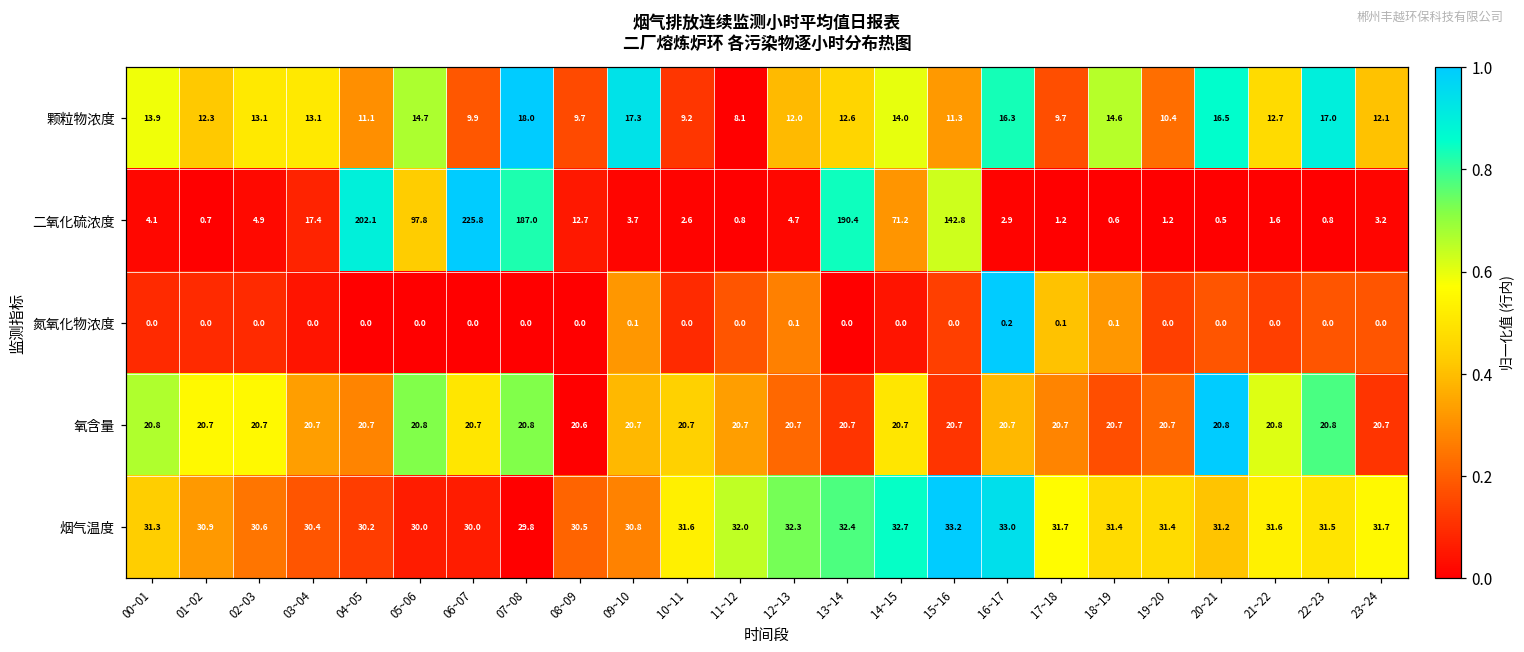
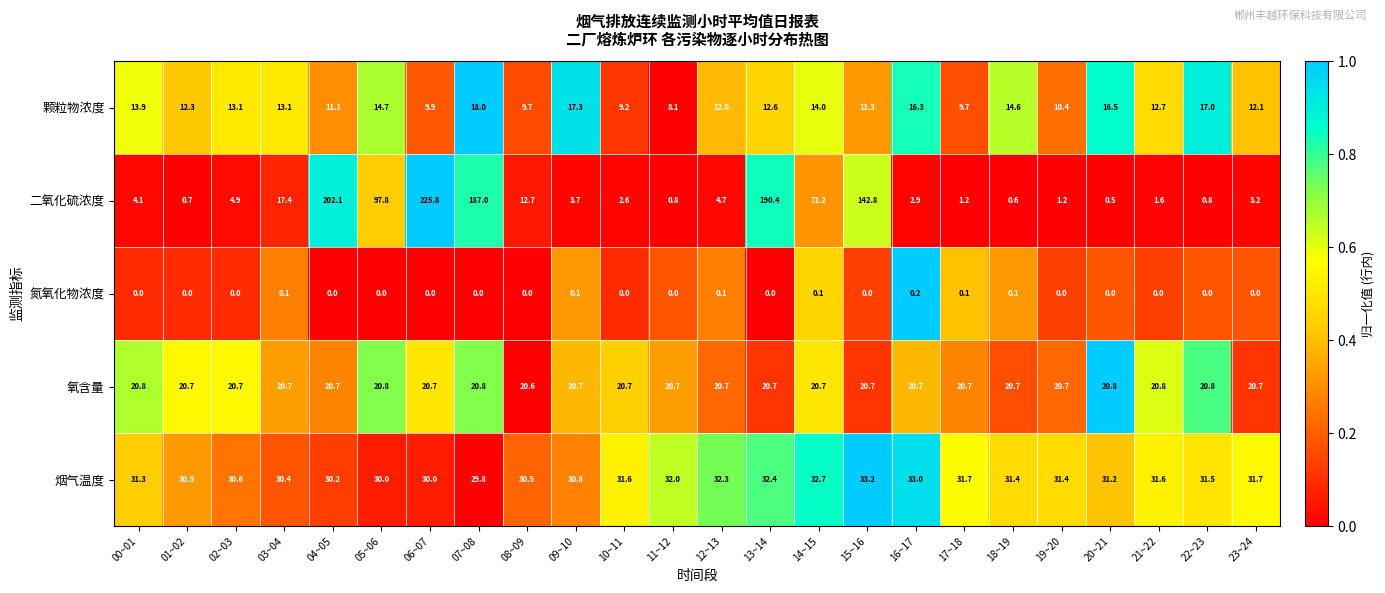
  {
    "颗粒物浓度": {
      "00~01": 13.9,
      "01~02": 12.3,
      "02~03": 13.1,
      "03~04": 13.1,
      "04~05": 11.1,
      "05~06": 14.7,
      "06~07": 9.9,
      "07~08": 18.0,
      "08~09": 9.7,
      "09~10": 17.3,
      "10~11": 9.2,
      "11~12": 8.1,
      "12~13": 12.0,
      "13~14": 12.6,
      "14~15": 14.0,
      "15~16": 11.3,
      "16~17": 16.3,
      "17~18": 9.7,
      "18~19": 14.6,
      "19~20": 10.4,
      "20~21": 16.5,
      "21~22": 12.7,
      "22~23": 17.0,
      "23~24": 12.1
    },
    "二氧化硫浓度": {
      "00~01": 4.1,
      "01~02": 0.7,
      "02~03": 4.9,
      "03~04": 17.4,
      "04~05": 202.1,
      "05~06": 97.8,
      "06~07": 225.8,
      "07~08": 187.0,
      "08~09": 12.7,
      "09~10": 3.7,
      "10~11": 2.6,
      "11~12": 0.8,
      "12~13": 4.7,
      "13~14": 190.4,
      "14~15": 71.2,
      "15~16": 142.8,
      "16~17": 2.9,
      "17~18": 1.2,
      "18~19": 0.6,
      "19~20": 1.2,
      "20~21": 0.5,
      "21~22": 1.6,
      "22~23": 0.8,
      "23~24": 3.2
    },
    "氮氧化物浓度": {
      "00~01": 0.0,
      "01~02": 0.0,
      "02~03": 0.0,
-     "03~04": 0.0,
+     "03~04": 0.1,
      "04~05": 0.0,
      "05~06": 0.0,
      "06~07": 0.0,
      "07~08": 0.0,
      "08~09": 0.0,
      "09~10": 0.1,
      "10~11": 0.0,
      "11~12": 0.0,
      "12~13": 0.1,
      "13~14": 0.0,
-     "14~15": 0.0,
+     "14~15": 0.1,
      "15~16": 0.0,
      "16~17": 0.2,
      "17~18": 0.1,
      "18~19": 0.1,
      "19~20": 0.0,
      "20~21": 0.0,
      "21~22": 0.0,
      "22~23": 0.0,
      "23~24": 0.0
    },
    "氧含量": {
      "00~01": 20.8,
      "01~02": 20.7,
      "02~03": 20.7,
      "03~04": 20.7,
      "04~05": 20.7,
      "05~06": 20.8,
      "06~07": 20.7,
      "07~08": 20.8,
      "08~09": 20.6,
      "09~10": 20.7,
      "10~11": 20.7,
      "11~12": 20.7,
      "12~13": 20.7,
      "13~14": 20.7,
      "14~15": 20.7,
      "15~16": 20.7,
      "16~17": 20.7,
      "17~18": 20.7,
      "18~19": 20.7,
      "19~20": 20.7,
      "20~21": 20.8,
      "21~22": 20.8,
      "22~23": 20.8,
      "23~24": 20.7
    },
    "烟气温度": {
      "00~01": 31.3,
      "01~02": 30.9,
      "02~03": 30.6,
      "03~04": 30.4,
      "04~05": 30.2,
      "05~06": 30.0,
      "06~07": 30.0,
      "07~08": 29.8,
      "08~09": 30.5,
      "09~10": 30.8,
      "10~11": 31.6,
      "11~12": 32.0,
      "12~13": 32.3,
      "13~14": 32.4,
      "14~15": 32.7,
      "15~16": 33.2,
      "16~17": 33.0,
      "17~18": 31.7,
      "18~19": 31.4,
      "19~20": 31.4,
      "20~21": 31.2,
      "21~22": 31.6,
      "22~23": 31.5,
      "23~24": 31.7
    }
  }
